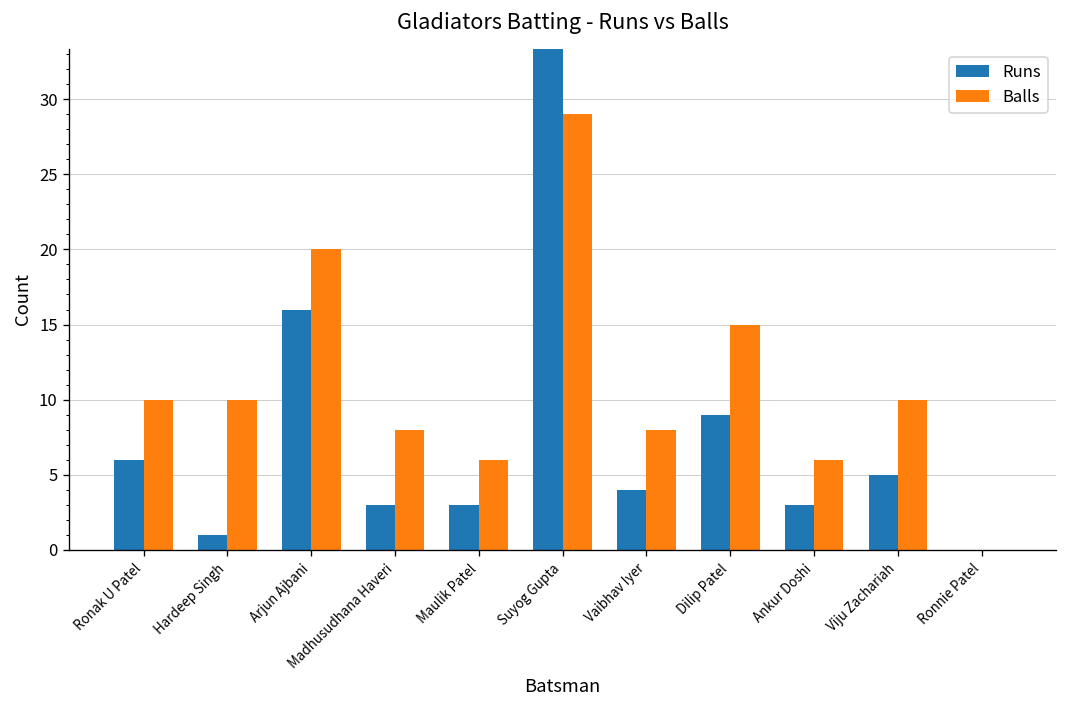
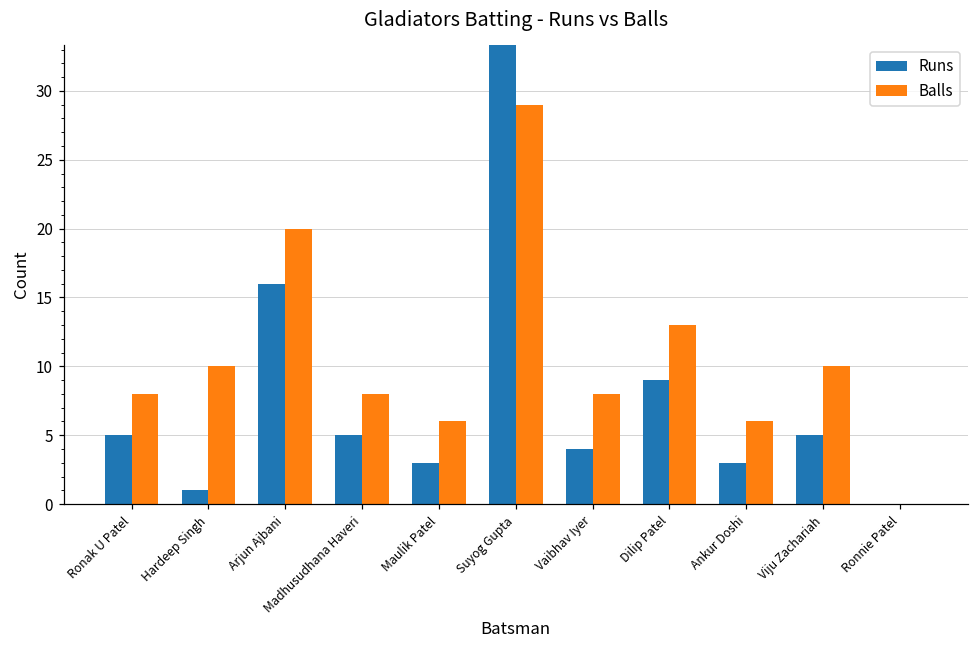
  {
    "Runs": {
-     "Ronak U Patel": 6,
+     "Ronak U Patel": 5,
      "Hardeep Singh": 1,
      "Arjun Ajbani": 16,
-     "Madhusudhana Haveri": 3,
+     "Madhusudhana Haveri": 5,
      "Maulik Patel": 3,
      "Vaibhav Iyer": 4,
      "Dilip Patel": 9,
      "Ankur Doshi": 3,
      "Viju Zachariah": 5,
      "Ronnie Patel": 0
    },
    "Balls": {
-     "Ronak U Patel": 10,
+     "Ronak U Patel": 8,
      "Hardeep Singh": 10,
      "Arjun Ajbani": 20,
      "Madhusudhana Haveri": 8,
      "Maulik Patel": 6,
      "Suyog Gupta": 29,
      "Vaibhav Iyer": 8,
-     "Dilip Patel": 15,
+     "Dilip Patel": 13,
      "Ankur Doshi": 6,
      "Viju Zachariah": 10,
      "Ronnie Patel": 0
    }
  }
